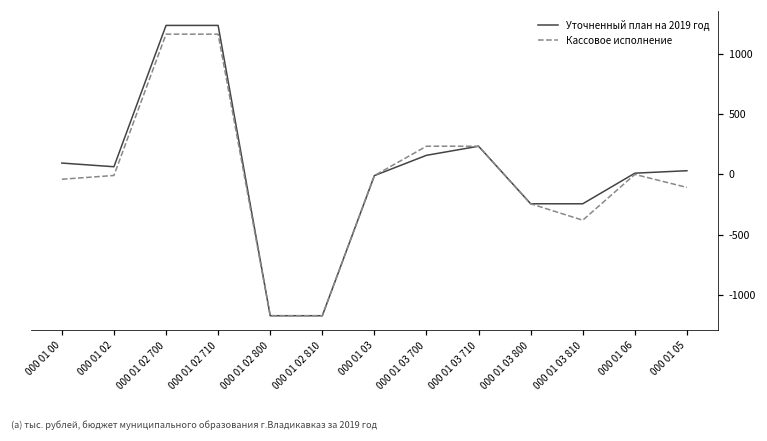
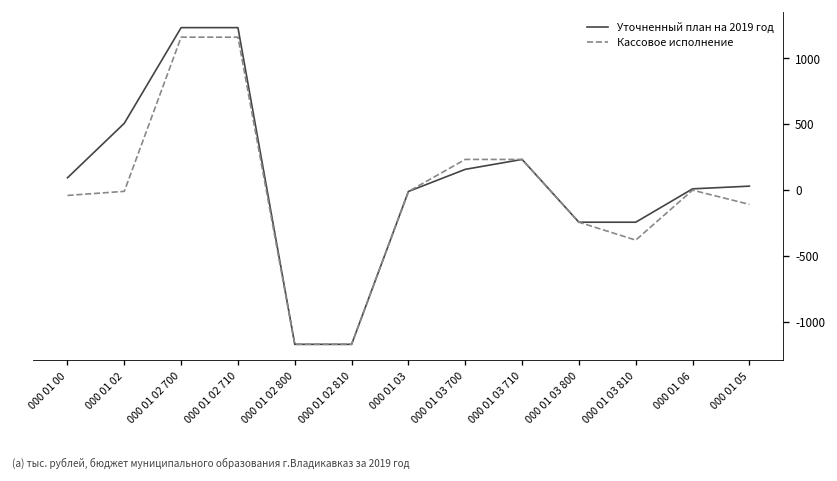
  {
    "Уточненный план на 2019 год": {
      "000 01 00": 90,
-     "000 01 02": 60,
+     "000 01 02": 510,
      "000 01 02 700": 1230,
      "000 01 02 710": 1230,
      "000 01 03 700": 160,
      "000 01 03 810": -240,
      "000 01 05": 30
    },
    "Кассовое исполнение": {
      "000 01 00": -40,
      "000 01 02": -10,
      "000 01 02 700": 1160,
      "000 01 02 710": 1160,
      "000 01 03 700": 230,
      "000 01 03 810": -380,
      "000 01 05": -110
    }
  }
